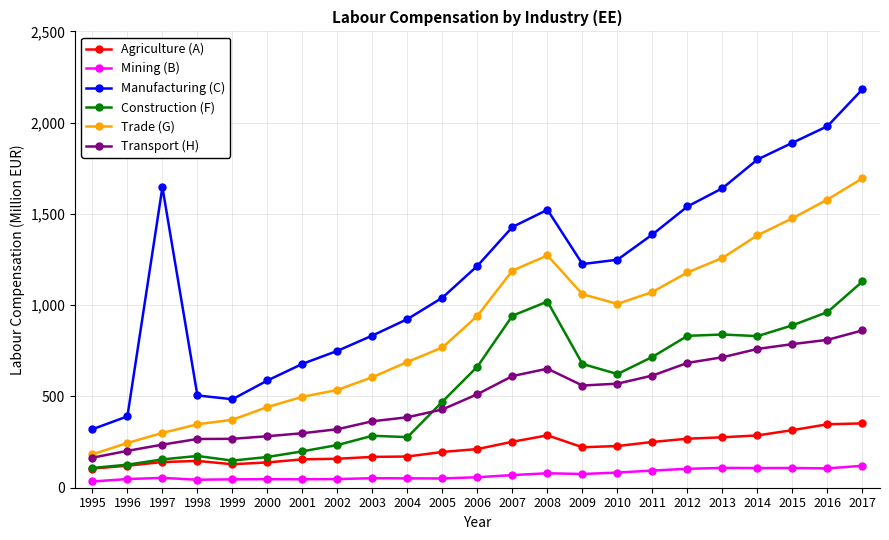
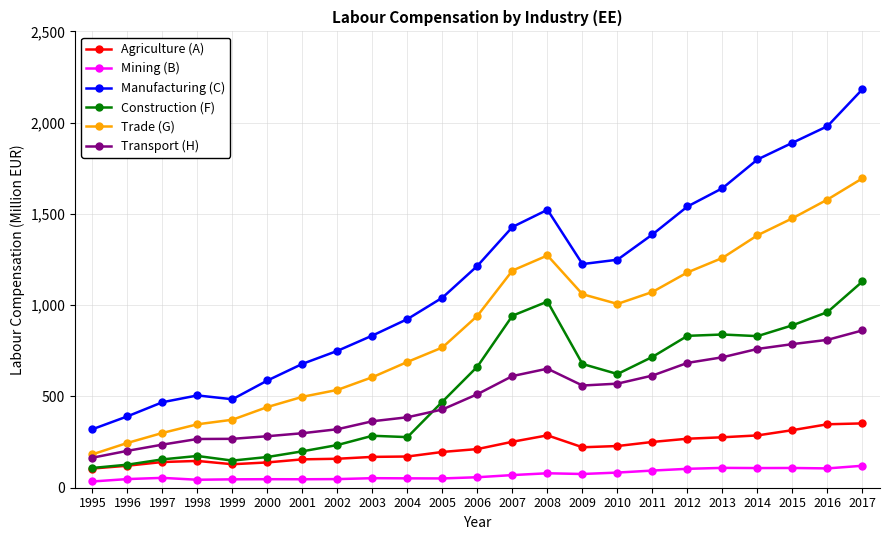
  {
    "Agriculture (A)": {
      "1997": "140",
      "1998": "150",
      "1999": "130",
      "2000": "140",
      "2001": "160",
      "2002": "160",
      "2003": "170",
      "2004": "170",
      "2005": "200",
      "2006": "210",
      "2007": "250",
      "2008": "290",
      "2009": "220",
      "2010": "230",
      "2011": "250",
      "2012": "270",
      "2013": "280",
      "2014": "290",
      "2015": "320",
      "2016": "350",
      "2017": "350"
    },
    "Mining (B)": {
      "1995": "30",
      "1996": "50",
      "1997": "50",
      "1998": "40",
      "1999": "50",
      "2000": "50",
      "2001": "50",
      "2002": "50",
      "2003": "50",
      "2004": "50",
      "2005": "50",
      "2006": "60",
      "2007": "70",
      "2008": "80",
      "2009": "80",
      "2010": "80",
      "2011": "90",
      "2012": "100",
      "2013": "110",
      "2014": "110",
      "2015": "110",
      "2016": "110",
      "2017": "120"
    },
    "Manufacturing (C)": {
      "1995": "320",
      "1996": "390",
-     "1997": "1,650",
+     "1997": "470",
      "1998": "510",
      "1999": "480",
      "2000": "590",
      "2001": "680",
      "2002": "750",
      "2003": "830",
      "2004": "920",
      "2005": "1,040",
      "2006": "1,220",
      "2007": "1,430",
      "2008": "1,520",
      "2009": "1,230",
      "2010": "1,250",
      "2011": "1,390",
      "2012": "1,540",
      "2013": "1,640",
      "2014": "1,800",
      "2015": "1,890",
      "2016": "1,980",
      "2017": "2,180"
    },
    "Construction (F)": {
      "1997": "160",
      "1998": "170",
      "1999": "150",
      "2000": "170",
      "2001": "200",
      "2002": "230",
      "2003": "280",
      "2004": "280",
      "2005": "470",
      "2006": "660",
      "2007": "940",
      "2008": "1,020",
      "2009": "680",
      "2010": "620",
      "2011": "720",
      "2012": "830",
      "2013": "840",
      "2014": "830",
      "2015": "890",
      "2016": "960",
      "2017": "1,130"
    },
    "Trade (G)": {
      "1995": "180",
      "1996": "250",
      "1997": "300",
      "1998": "350",
      "1999": "370",
      "2000": "440",
      "2001": "500",
      "2002": "540",
      "2003": "610",
      "2004": "690",
      "2005": "770",
      "2006": "940",
      "2007": "1,190",
      "2008": "1,270",
      "2009": "1,060",
      "2010": "1,010",
      "2011": "1,070",
      "2012": "1,180",
      "2013": "1,260",
      "2014": "1,380",
      "2015": "1,480",
      "2016": "1,580",
      "2017": "1,700"
    },
    "Transport (H)": {
      "1995": "160",
      "1996": "200",
      "1997": "240",
      "1998": "270",
      "1999": "270",
      "2000": "280",
      "2001": "300",
      "2002": "320",
      "2003": "360",
      "2004": "390",
      "2005": "430",
      "2006": "510",
      "2007": "610",
      "2008": "650",
      "2009": "560",
      "2010": "570",
      "2011": "610",
      "2012": "680",
      "2013": "710",
      "2014": "760",
      "2015": "790",
      "2016": "810",
      "2017": "860"
    }
  }
